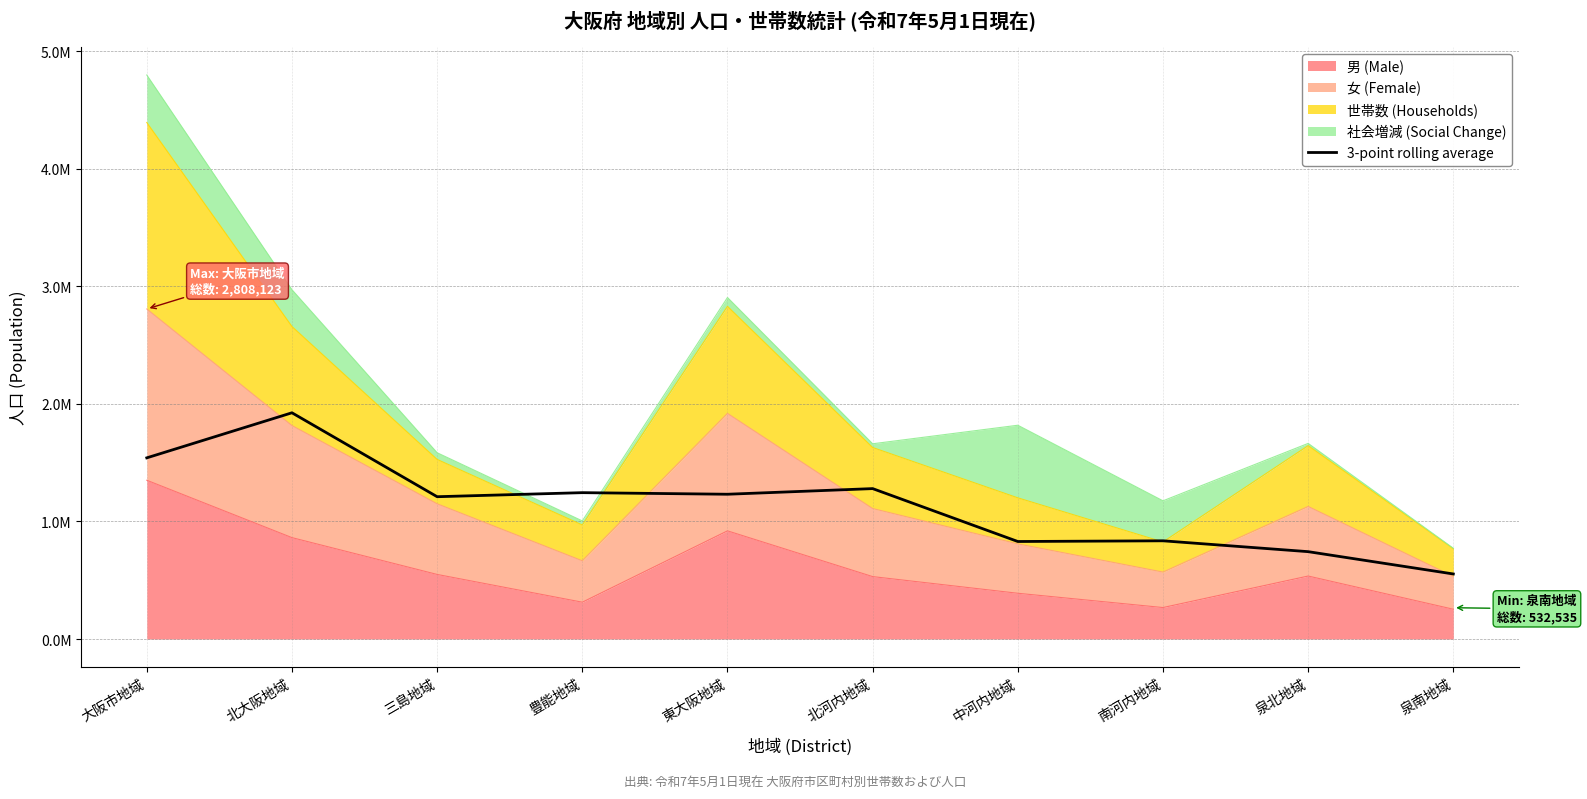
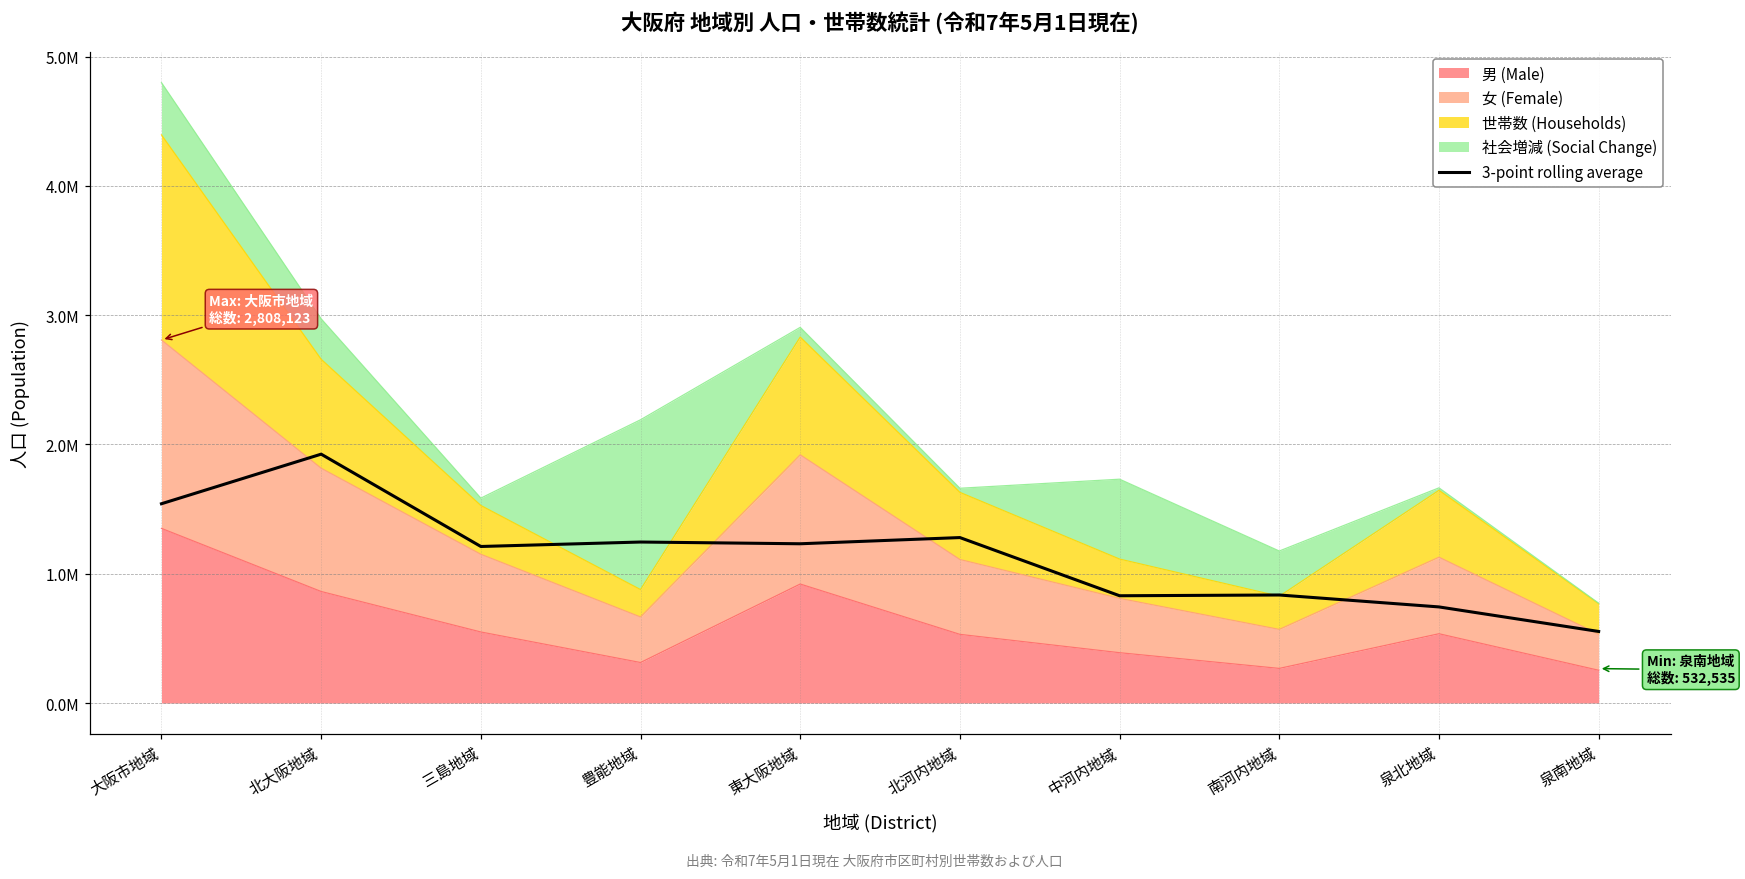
  {
    "世帯数 (Households)": {
      "大阪市地域": 1590000,
      "北大阪地域": 840000,
      "三島地域": 380000,
-     "豊能地域": 300000,
+     "豊能地域": 210000,
      "東大阪地域": 910000,
      "北河内地域": 520000,
-     "中河内地域": 390000
+     "中河内地域": 300000
    },
    "社会増減 (Social Change)": {
      "大阪市地域": 400000,
      "北大阪地域": 310000,
      "三島地域": 60000,
-     "豊能地域": 30000,
+     "豊能地域": 1310000,
      "東大阪地域": 80000,
      "北河内地域": 30000,
      "中河内地域": 620000,
      "南河内地域": 350000
    },
    "3-point rolling average": {
      "大阪市地域": 1540000,
      "北大阪地域": 1920000,
      "三島地域": 1210000,
      "豊能地域": 1250000,
      "東大阪地域": 1230000,
      "北河内地域": 1280000,
      "泉北地域": 740000
    }
  }
